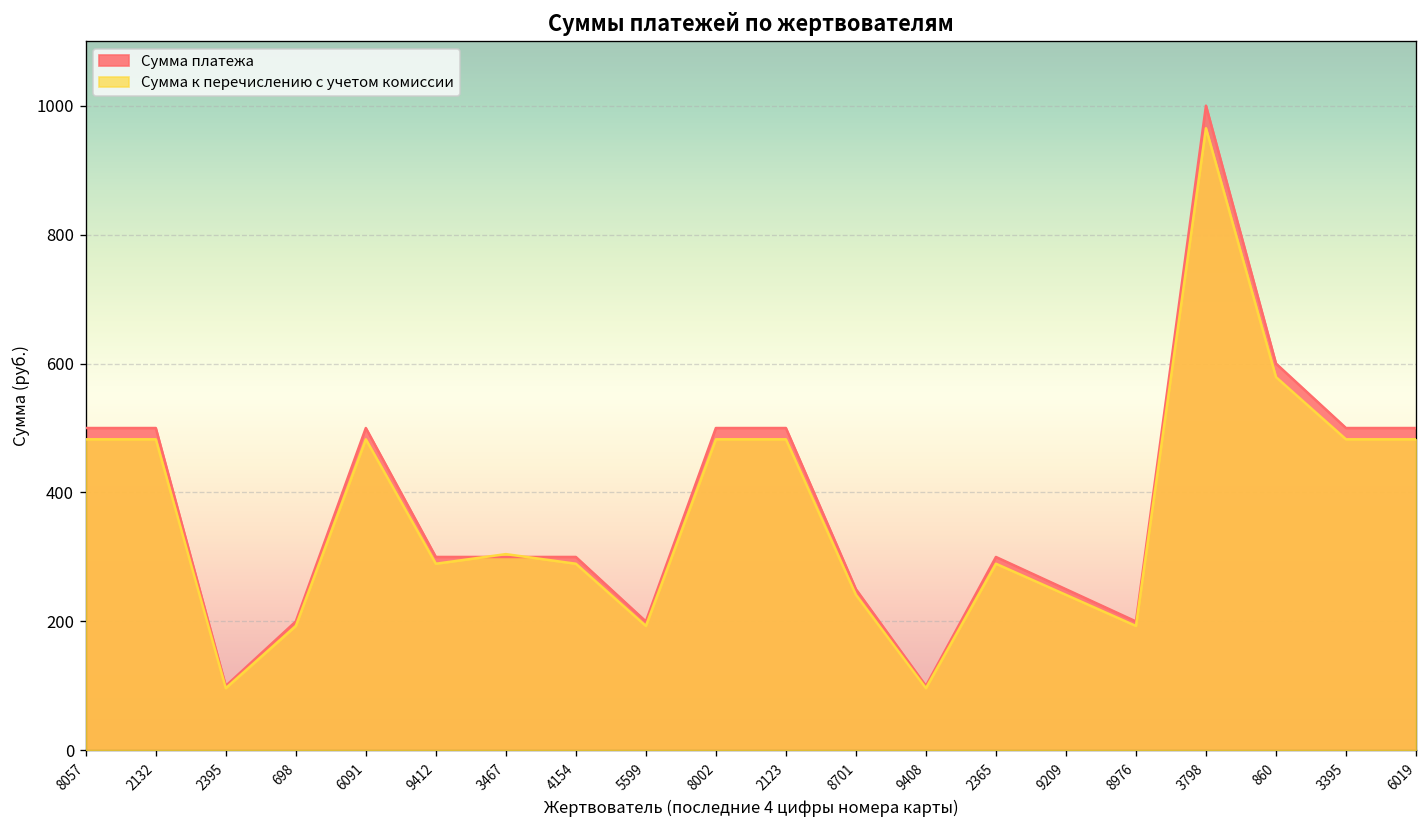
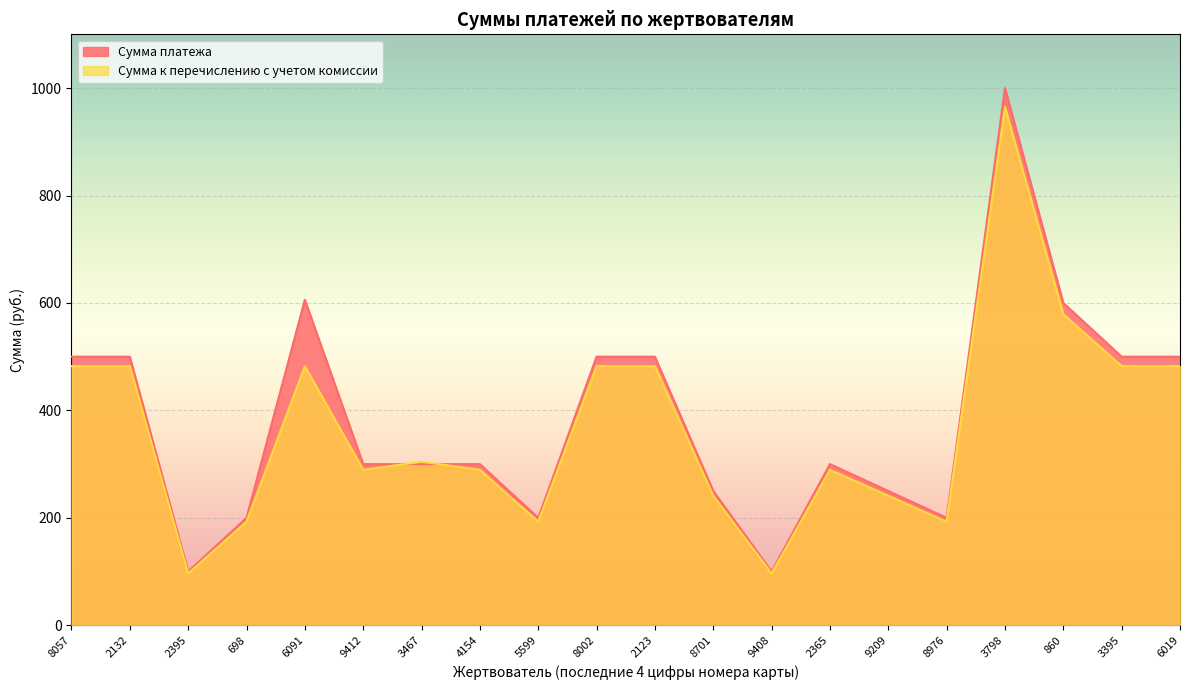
  {
    "Сумма платежа": {
      "8057": 500,
      "2132": 500,
      "698": 200,
-     "6091": 500,
+     "6091": 610,
      "9412": 300,
      "4154": 300,
      "5599": 200,
      "8002": 500,
      "2123": 500,
      "8701": 250,
      "2365": 300,
      "9209": 250,
      "8976": 200,
      "3798": 1000,
      "860": 600,
      "3395": 500,
      "6019": 500
    },
    "Сумма к перечислению с учетом комиссии": {
      "8057": 480,
      "2132": 480,
      "698": 190,
      "6091": 480,
      "9412": 290,
      "4154": 290,
      "5599": 190,
      "8002": 480,
      "2123": 480,
      "8701": 240,
      "2365": 290,
      "9209": 240,
      "8976": 190,
      "3798": 970,
      "860": 580,
      "3395": 480,
      "6019": 480
    }
  }
